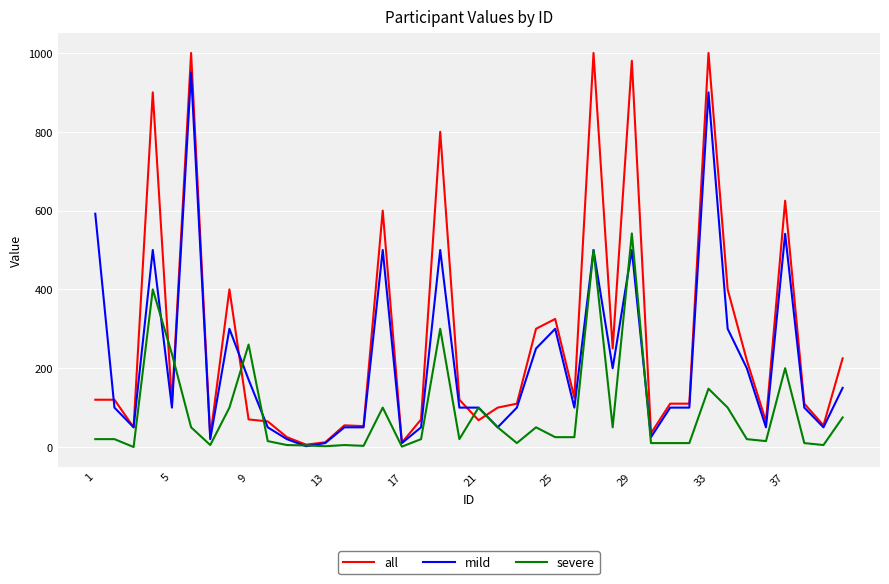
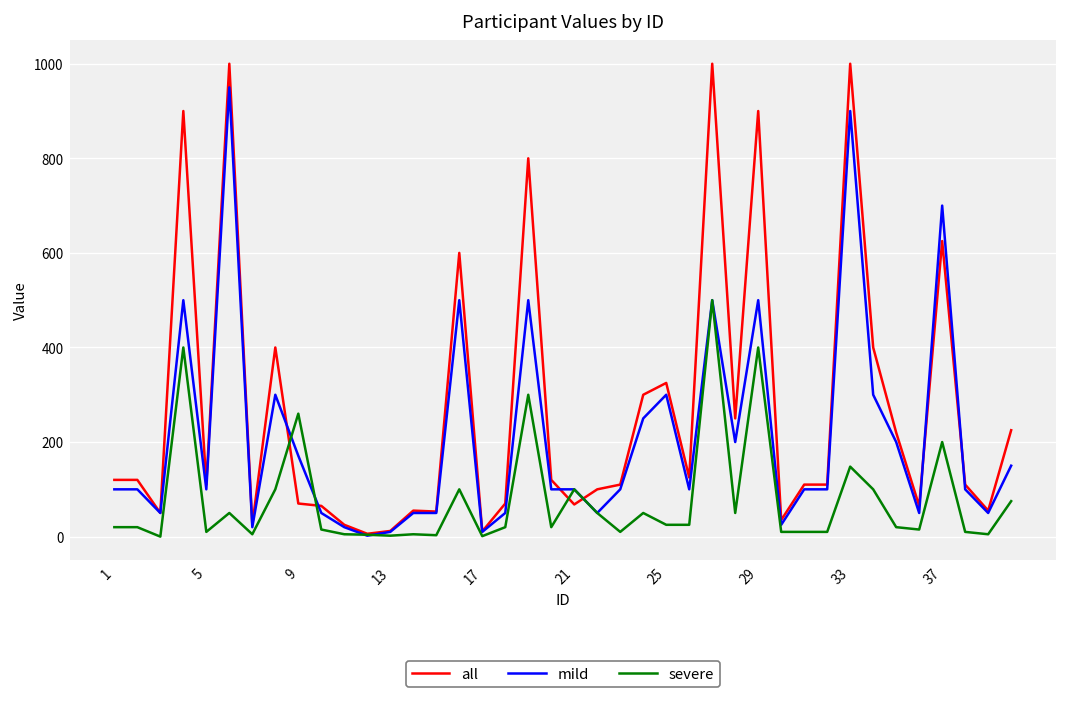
  {
    "all": {
      "1": 120,
      "5": 110,
      "9": 70,
      "21": 70,
      "25": 330,
-     "29": 980,
+     "29": 900,
      "33": 1000,
      "37": 630
    },
    "mild": {
-     "1": 590,
+     "1": 100,
      "5": 100,
      "9": 170,
      "25": 300,
      "29": 500,
      "33": 900,
-     "37": 540
+     "37": 700
    },
    "severe": {
      "1": 20,
-     "5": 240,
+     "5": 10,
      "9": 260,
      "13": 0,
      "17": 0,
      "25": 30,
-     "29": 540,
+     "29": 400,
      "33": 150,
      "37": 200
    }
  }
